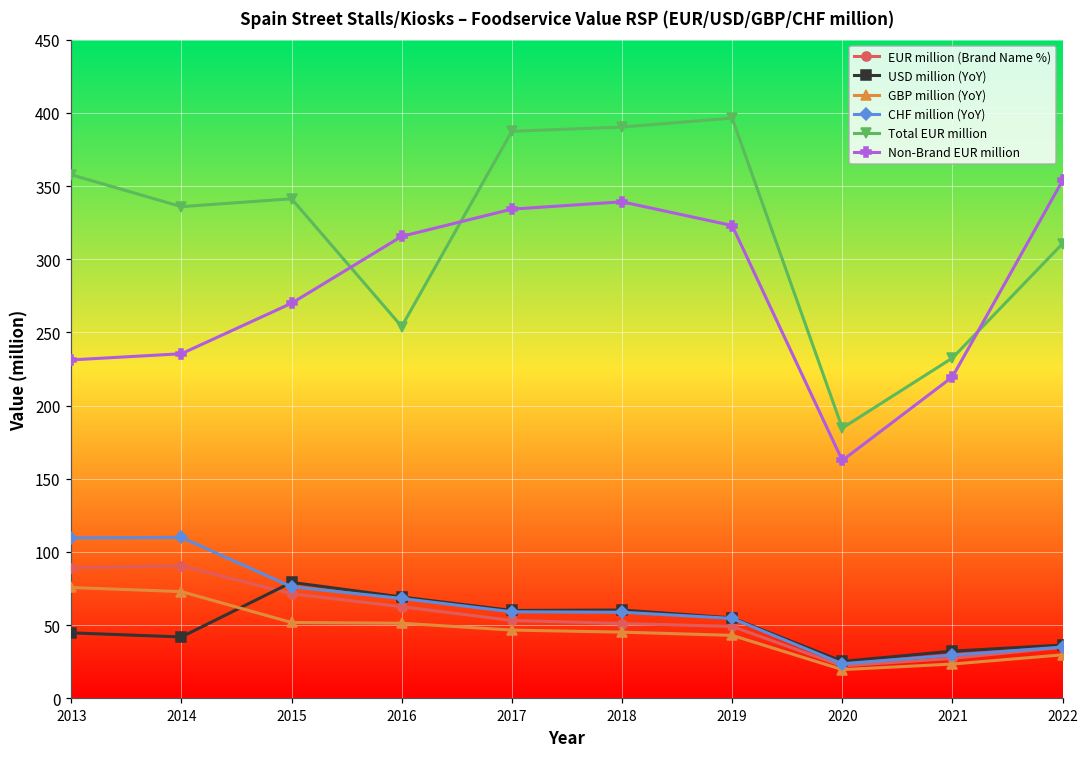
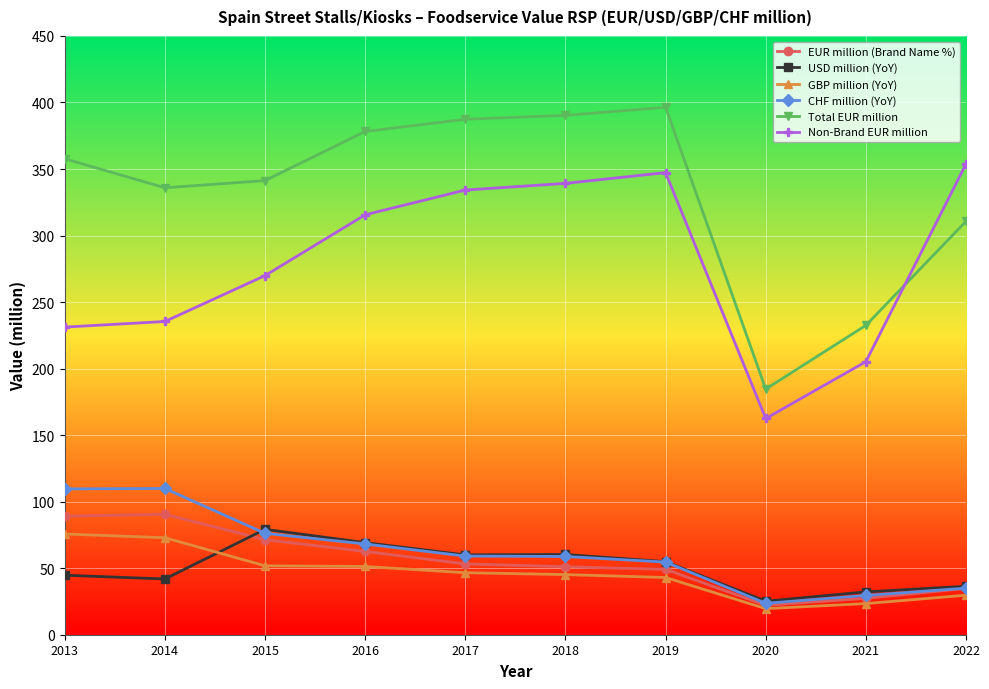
  {
    "USD million (YoY)": {
      "2013": 45,
      "2014": 42,
      "2015": 79,
      "2021": 32
    },
    "CHF million (YoY)": {
      "2013": 110,
      "2014": 110,
      "2015": 76,
      "2021": 30
    },
    "Total EUR million": {
      "2013": 358,
      "2014": 336,
      "2015": 341,
-     "2016": 254,
+     "2016": 378,
      "2017": 387,
      "2018": 390,
      "2019": 396,
      "2020": 185,
      "2021": 233,
      "2022": 311
    },
    "Non-Brand EUR million": {
      "2013": 231,
      "2014": 235,
      "2015": 270,
      "2016": 316,
      "2017": 334,
      "2018": 339,
-     "2019": 323,
+     "2019": 347,
      "2020": 163,
-     "2021": 220,
+     "2021": 205,
      "2022": 354
    }
  }
